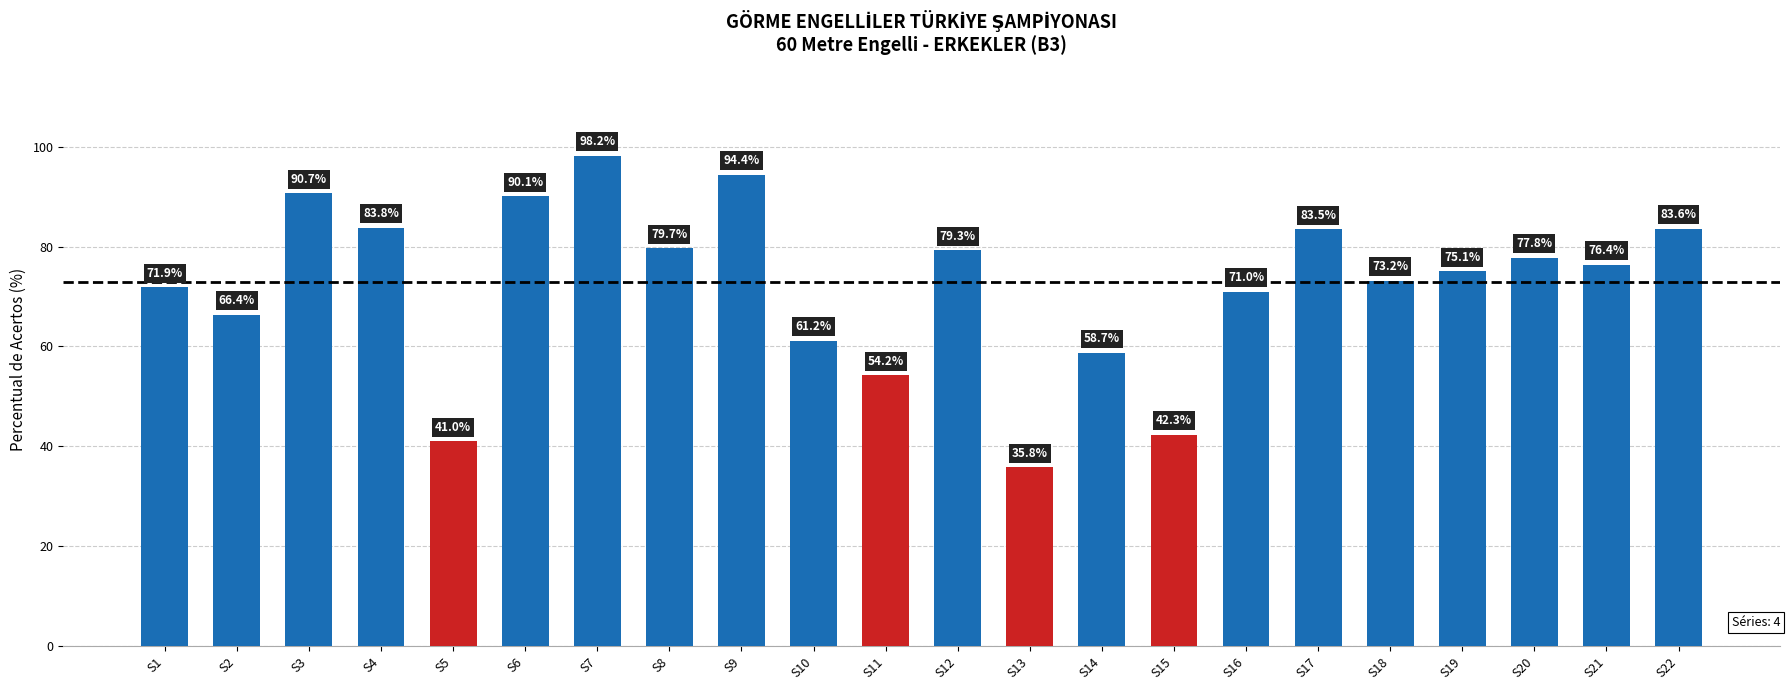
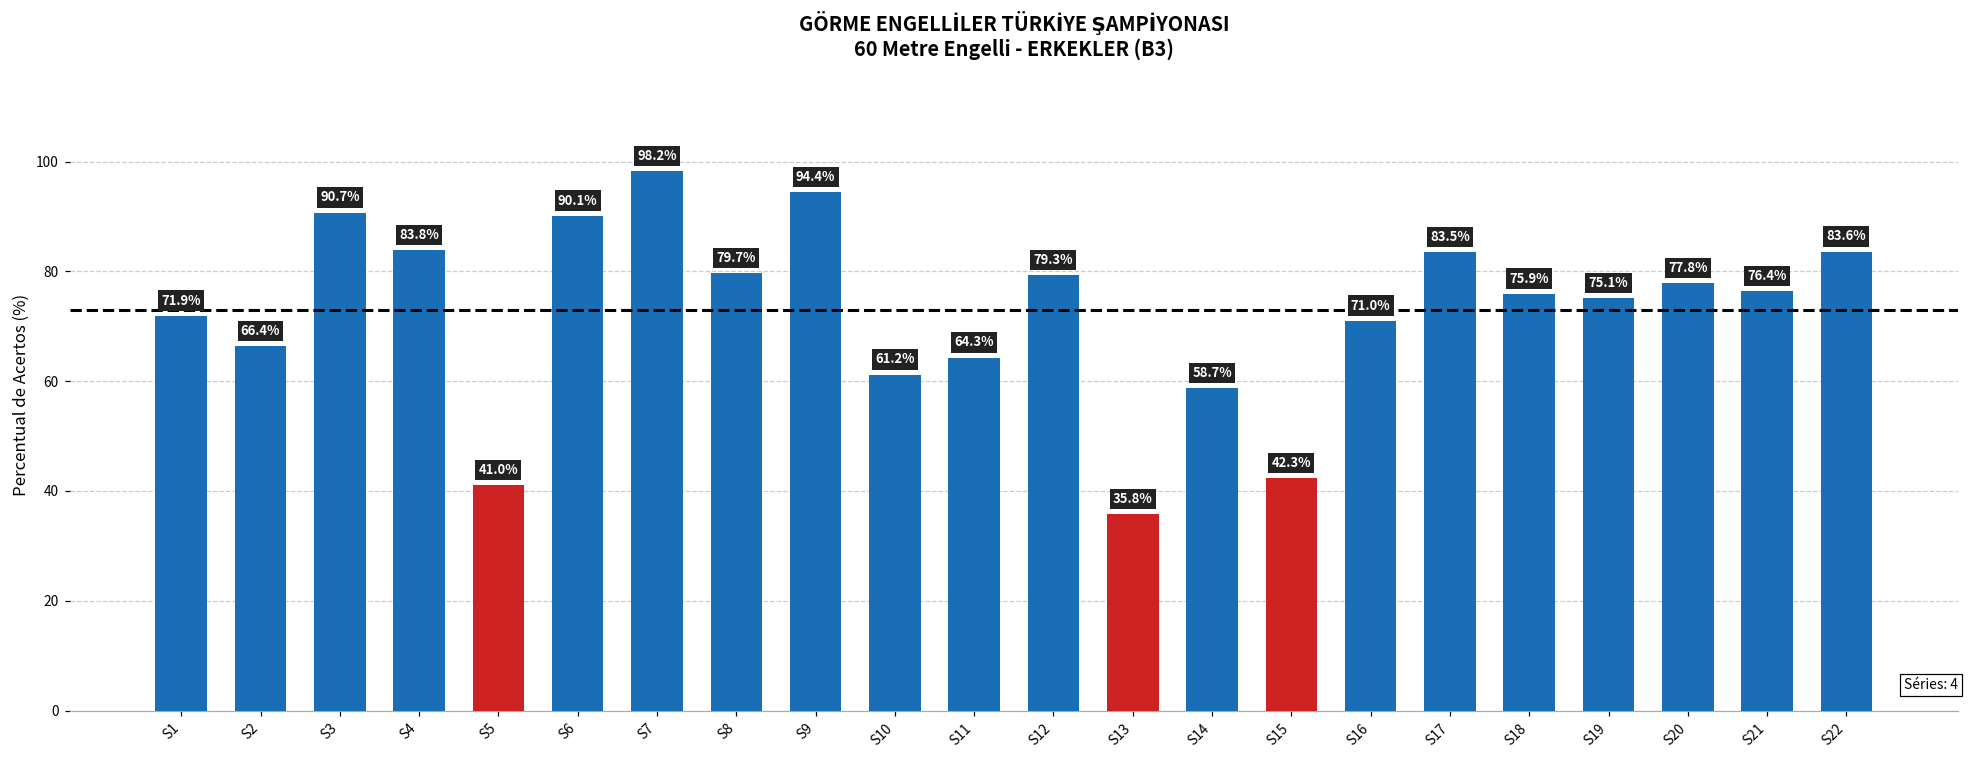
  {
-   "S11": "54.2%",
-   "S18": "73.2%"
+   "S11": "64.3%",
+   "S18": "75.9%"
  }
